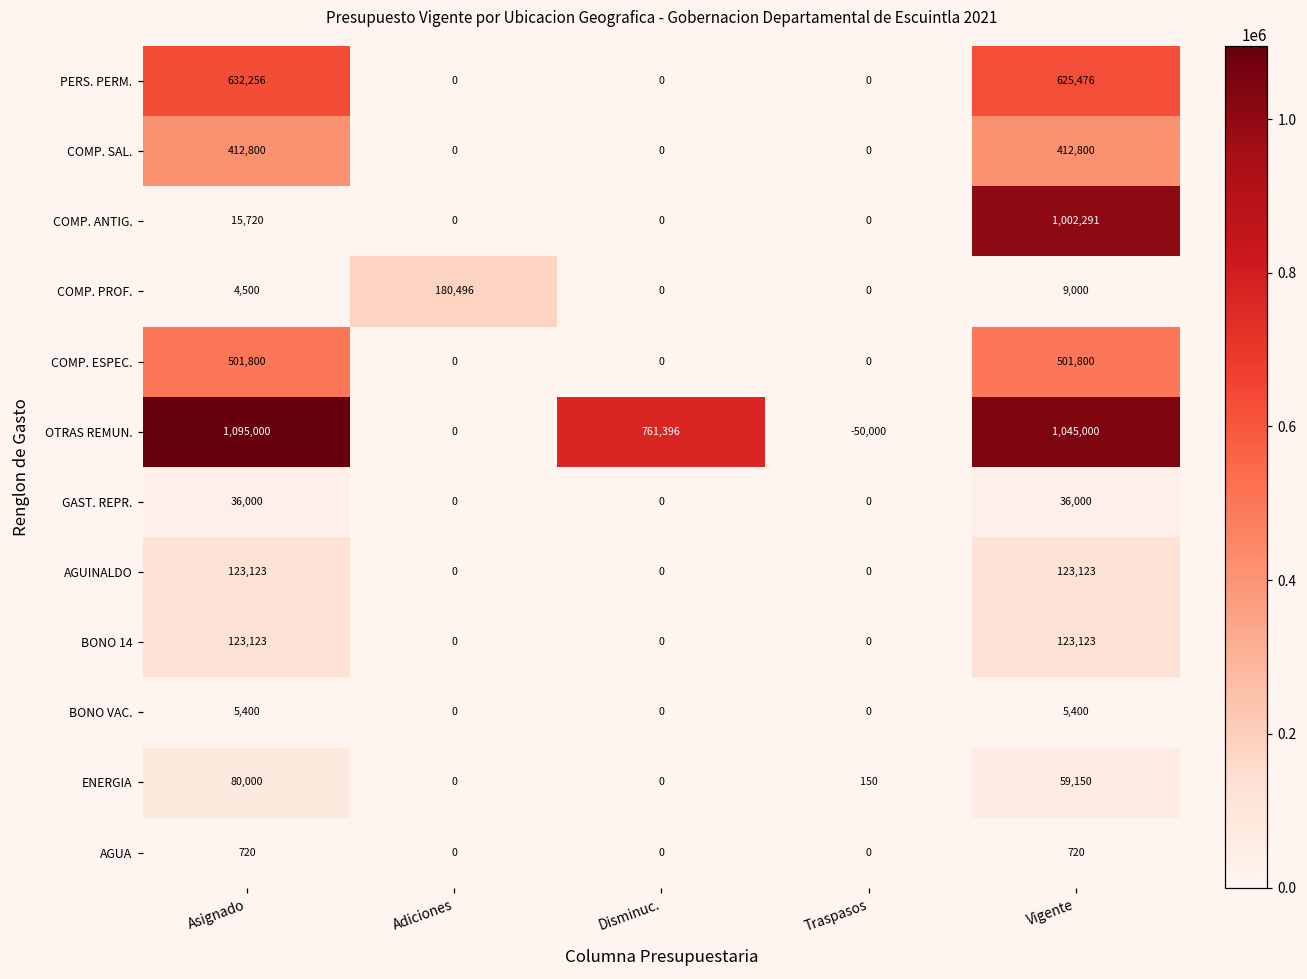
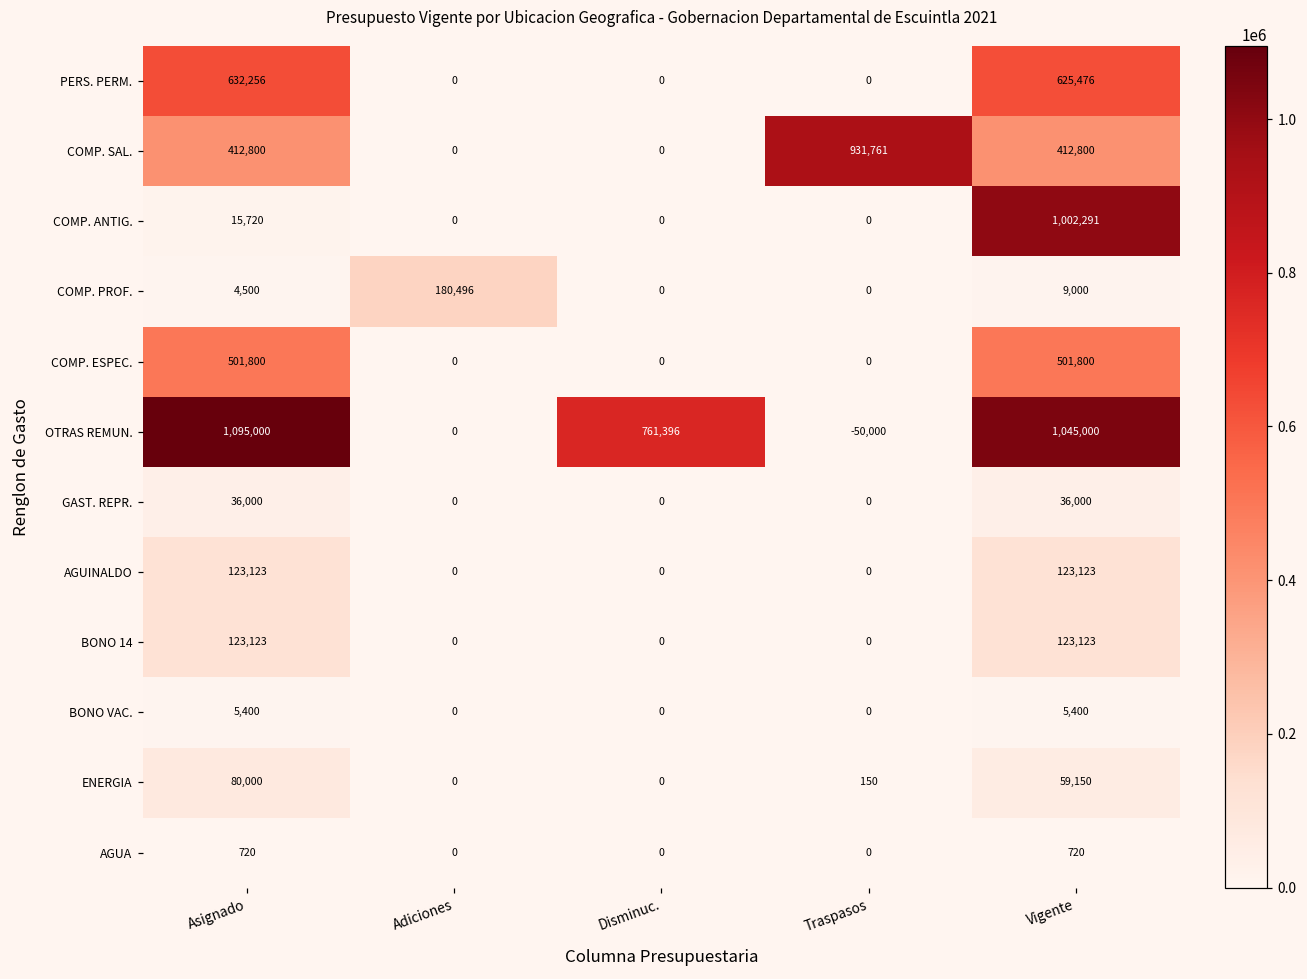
  {
    "PERS. PERM.": {
      "Asignado": "632,256",
      "Adiciones": "0",
      "Disminuc.": "0",
      "Traspasos": "0",
      "Vigente": "625,476"
    },
    "COMP. SAL.": {
      "Asignado": "412,800",
      "Adiciones": "0",
      "Disminuc.": "0",
-     "Traspasos": "0",
+     "Traspasos": "931,761",
      "Vigente": "412,800"
    },
    "COMP. ANTIG.": {
      "Asignado": "15,720",
      "Adiciones": "0",
      "Disminuc.": "0",
      "Traspasos": "0",
      "Vigente": "1,002,291"
    },
    "COMP. PROF.": {
      "Asignado": "4,500",
      "Adiciones": "180,496",
      "Disminuc.": "0",
      "Traspasos": "0",
      "Vigente": "9,000"
    },
    "COMP. ESPEC.": {
      "Asignado": "501,800",
      "Adiciones": "0",
      "Disminuc.": "0",
      "Traspasos": "0",
      "Vigente": "501,800"
    },
    "OTRAS REMUN.": {
      "Asignado": "1,095,000",
      "Adiciones": "0",
      "Disminuc.": "761,396",
      "Traspasos": "-50,000",
      "Vigente": "1,045,000"
    },
    "GAST. REPR.": {
      "Asignado": "36,000",
      "Adiciones": "0",
      "Disminuc.": "0",
      "Traspasos": "0",
      "Vigente": "36,000"
    },
    "AGUINALDO": {
      "Asignado": "123,123",
      "Adiciones": "0",
      "Disminuc.": "0",
      "Traspasos": "0",
      "Vigente": "123,123"
    },
    "BONO 14": {
      "Asignado": "123,123",
      "Adiciones": "0",
      "Disminuc.": "0",
      "Traspasos": "0",
      "Vigente": "123,123"
    },
    "BONO VAC.": {
      "Asignado": "5,400",
      "Adiciones": "0",
      "Disminuc.": "0",
      "Traspasos": "0",
      "Vigente": "5,400"
    },
    "ENERGIA": {
      "Asignado": "80,000",
      "Adiciones": "0",
      "Disminuc.": "0",
      "Traspasos": "150",
      "Vigente": "59,150"
    },
    "AGUA": {
      "Asignado": "720",
      "Adiciones": "0",
      "Disminuc.": "0",
      "Traspasos": "0",
      "Vigente": "720"
    }
  }
